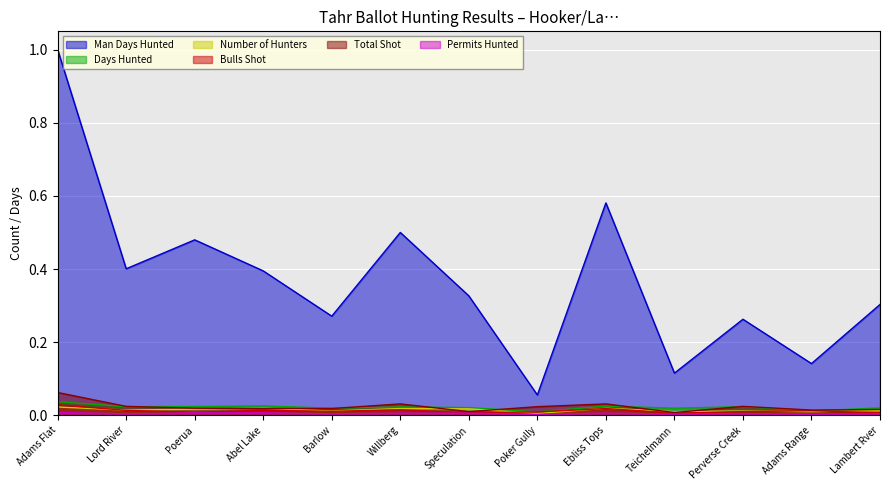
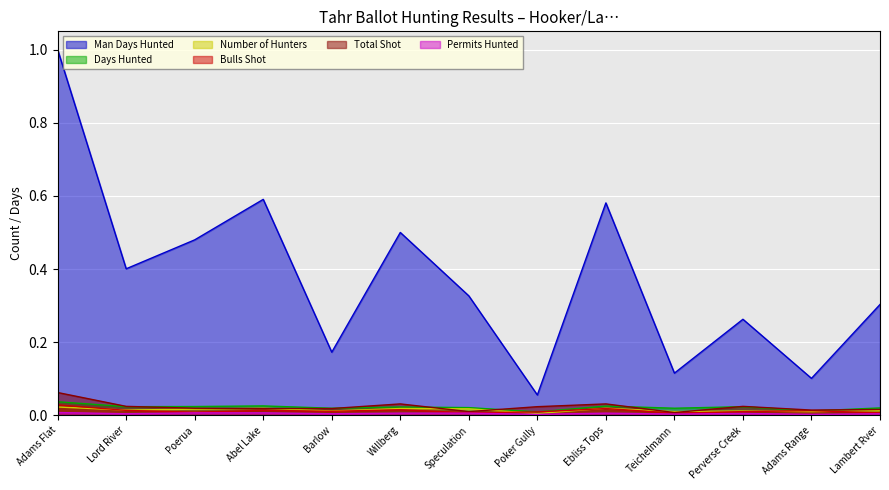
  {
    "Man Days Hunted": {
      "Adams Flat": 1.00,
      "Lord River": 0.40,
      "Poerua": 0.48,
-     "Abel Lake": 0.39,
-     "Barlow": 0.27,
+     "Abel Lake": 0.59,
+     "Barlow": 0.17,
      "Willberg": 0.50,
      "Speculation": 0.33,
      "Poker Gully": 0.06,
      "Ebliss Tops": 0.58,
      "Teichelmann": 0.12,
      "Perverse Creek": 0.26,
-     "Adams Range": 0.14,
+     "Adams Range": 0.10,
      "Lambert Rver": 0.30
    },
    "Days Hunted": {
      "Adams Flat": 0.04,
      "Teichelmann": 0.02
    },
    "Permits Hunted": {
      "Adams Flat": 0.01,
      "Lord River": 0.00,
      "Willberg": 0.01,
      "Ebliss Tops": 0.01,
      "Adams Range": 0.00
    }
  }
